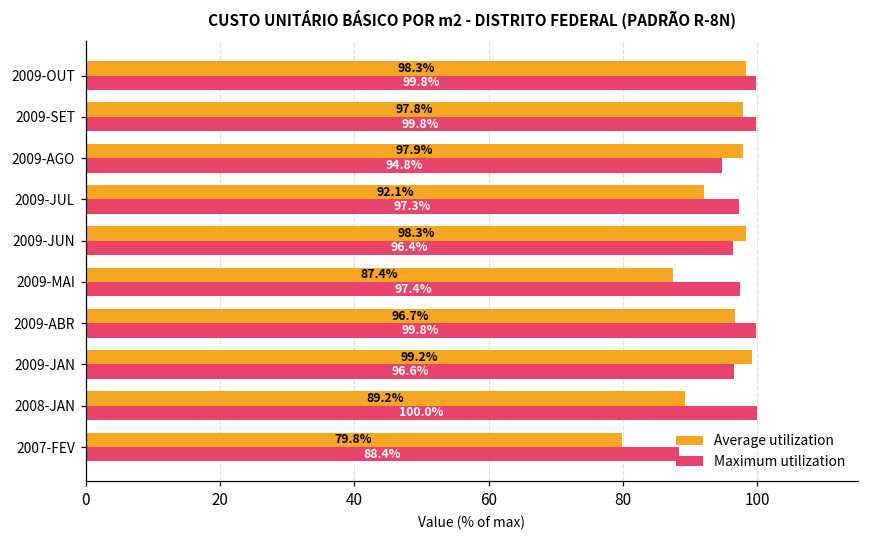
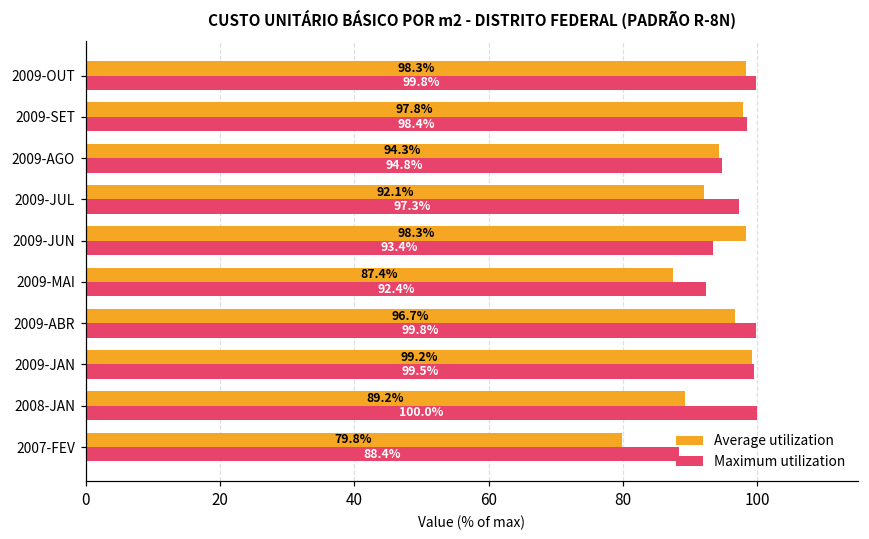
  {
    "Average utilization": {
      "2009-OUT": "98.3%",
      "2009-SET": "97.8%",
-     "2009-AGO": "97.9%",
+     "2009-AGO": "94.3%",
      "2009-JUL": "92.1%",
      "2009-JUN": "98.3%",
      "2009-MAI": "87.4%",
      "2009-ABR": "96.7%",
      "2009-JAN": "99.2%",
      "2008-JAN": "89.2%",
      "2007-FEV": "79.8%"
    },
    "Maximum utilization": {
      "2009-OUT": "99.8%",
-     "2009-SET": "99.8%",
+     "2009-SET": "98.4%",
      "2009-AGO": "94.8%",
      "2009-JUL": "97.3%",
-     "2009-JUN": "96.4%",
-     "2009-MAI": "97.4%",
+     "2009-JUN": "93.4%",
+     "2009-MAI": "92.4%",
      "2009-ABR": "99.8%",
-     "2009-JAN": "96.6%",
+     "2009-JAN": "99.5%",
      "2008-JAN": "100.0%",
      "2007-FEV": "88.4%"
    }
  }
